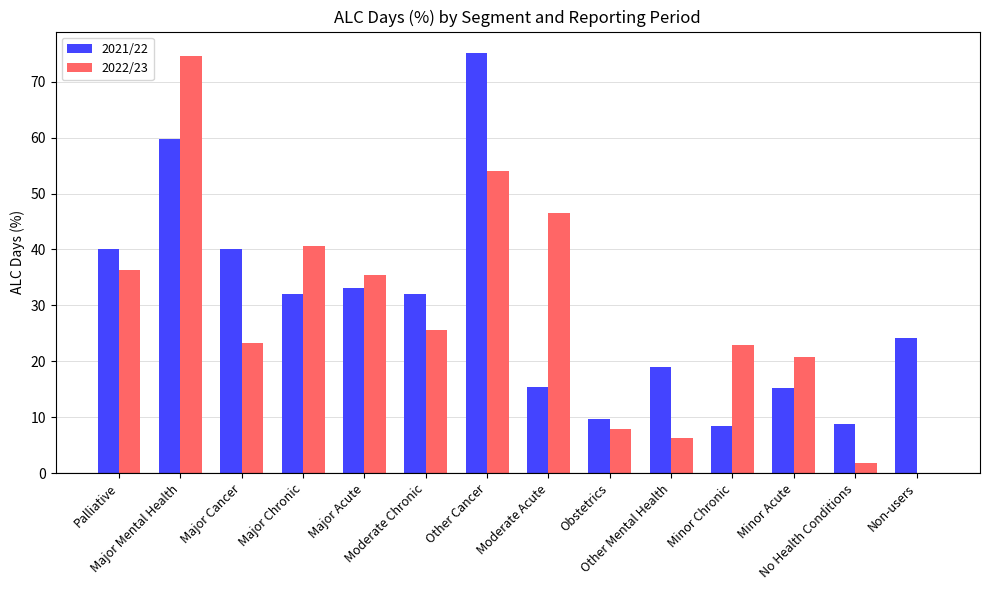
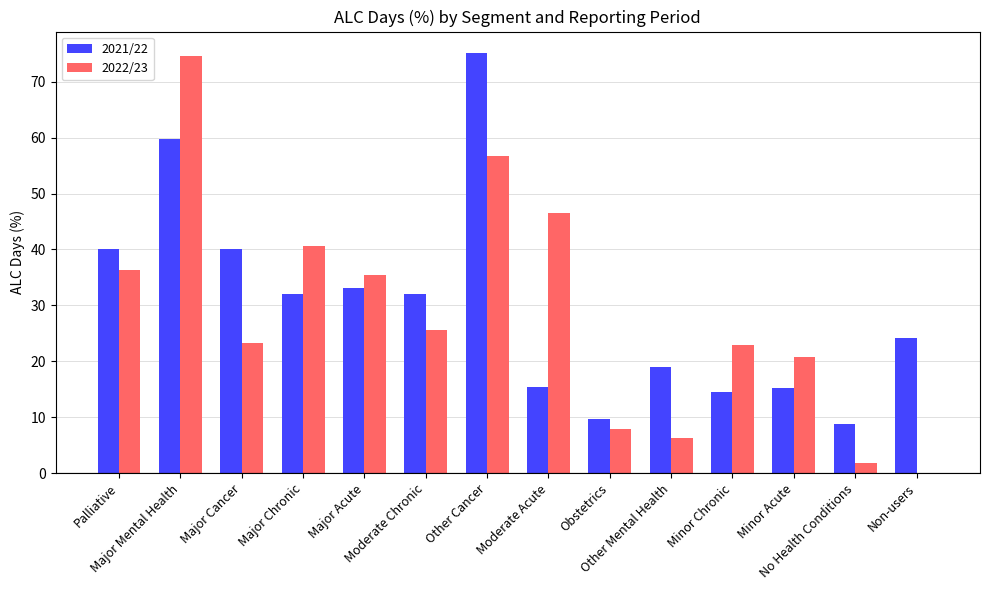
  {
    "2021/22": {
      "Palliative": 40,
      "Major Mental Health": 60,
      "Major Cancer": 40,
      "Major Chronic": 32,
      "Major Acute": 33,
      "Moderate Chronic": 32,
      "Other Cancer": 75,
      "Moderate Acute": 15,
      "Obstetrics": 10,
      "Other Mental Health": 19,
-     "Minor Chronic": 8,
+     "Minor Chronic": 15,
      "Minor Acute": 15,
      "No Health Conditions": 9,
      "Non-users": 24
    },
    "2022/23": {
      "Palliative": 36,
      "Major Mental Health": 75,
      "Major Cancer": 23,
      "Major Chronic": 41,
      "Major Acute": 36,
      "Moderate Chronic": 26,
-     "Other Cancer": 54,
+     "Other Cancer": 57,
      "Moderate Acute": 47,
      "Obstetrics": 8,
      "Other Mental Health": 6,
      "Minor Chronic": 23,
      "Minor Acute": 21,
      "No Health Conditions": 2,
      "Non-users": 0
    }
  }
